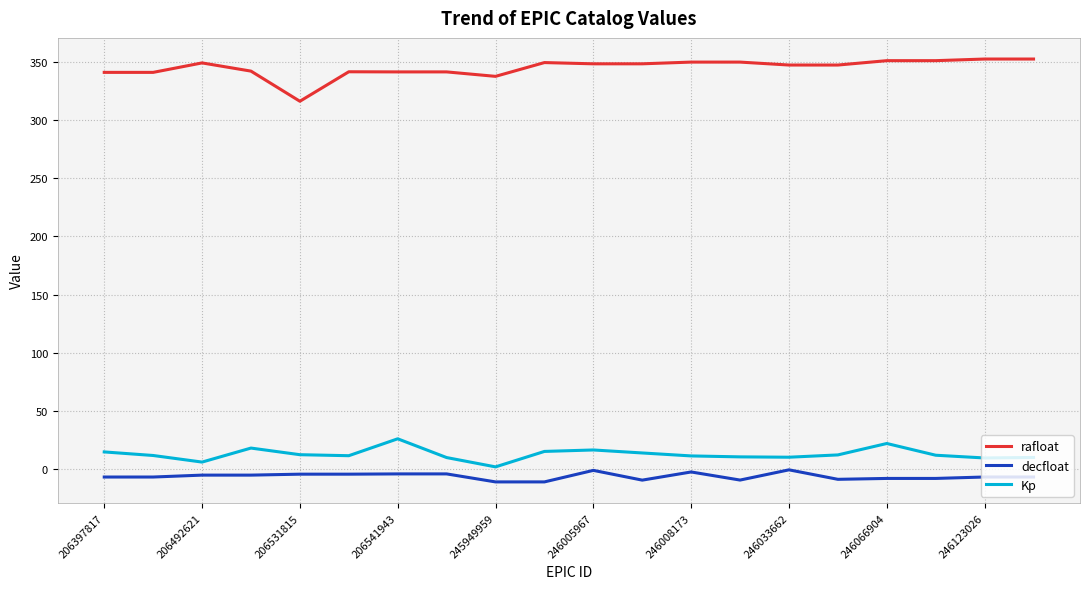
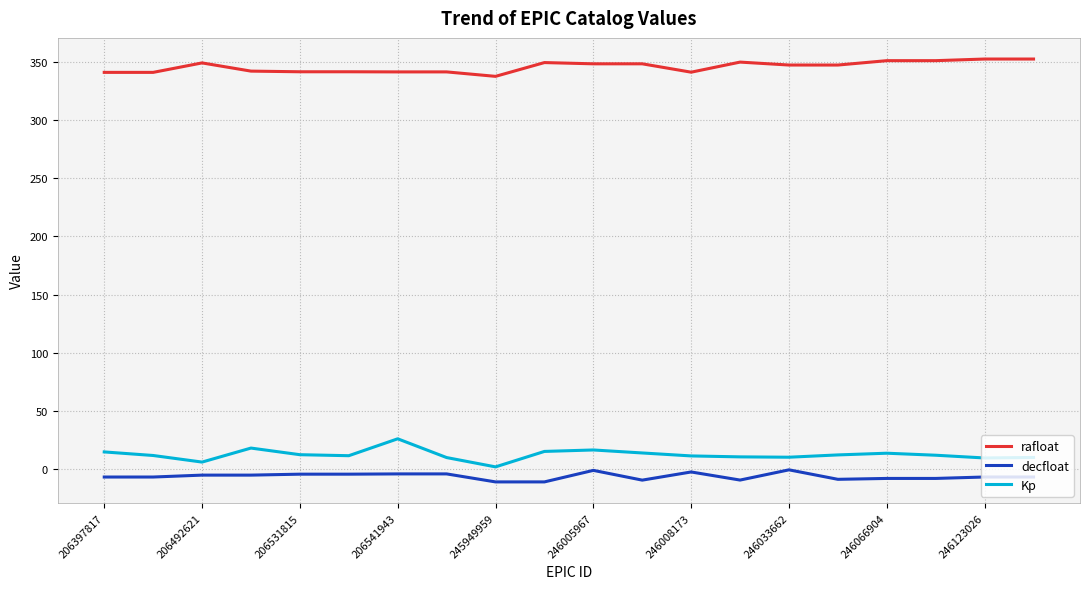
  {
    "rafloat": {
      "206397817": 341,
      "206492621": 349,
-     "206531815": 316,
+     "206531815": 341,
      "206541943": 341,
      "245949959": 337,
      "246005967": 348,
-     "246008173": 350,
+     "246008173": 341,
      "246033662": 347,
      "246066904": 351,
      "246123026": 352
    },
    "decfloat": {
      "206397817": -7,
      "206492621": -5,
      "206531815": -4,
      "206541943": -4,
      "245949959": -11,
      "246005967": -1,
      "246008173": -2,
      "246033662": 0,
      "246066904": -8
    },
    "Kp": {
      "206397817": 15,
      "206492621": 6,
      "206531815": 13,
      "206541943": 26,
      "245949959": 2,
      "246005967": 17,
      "246008173": 11,
      "246033662": 10,
-     "246066904": 22
+     "246066904": 14
    }
  }
